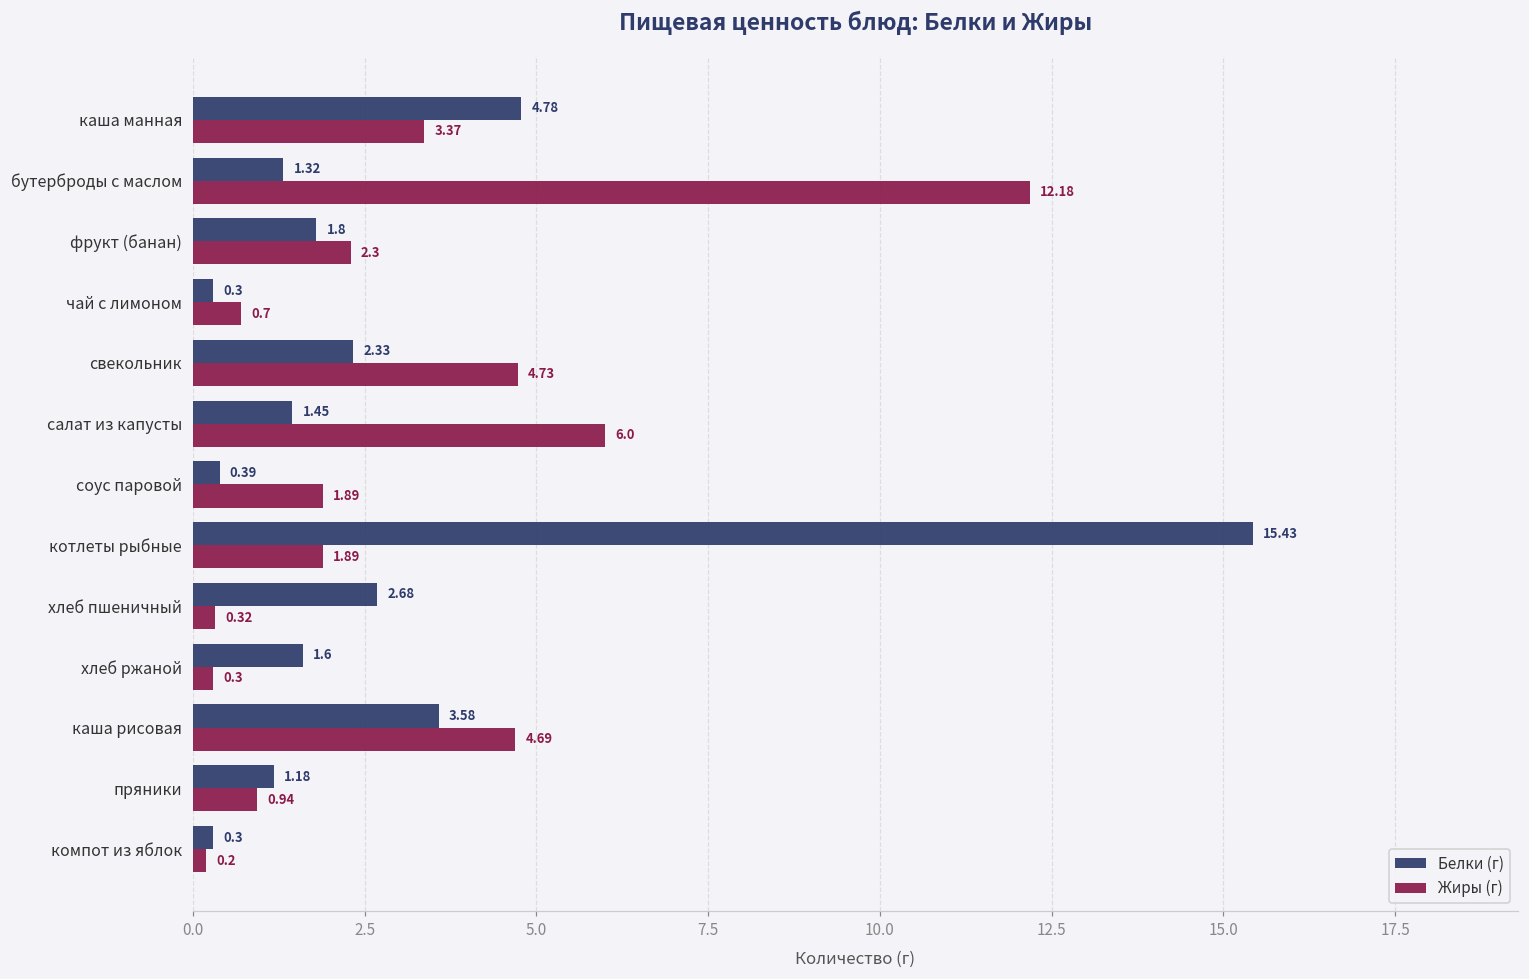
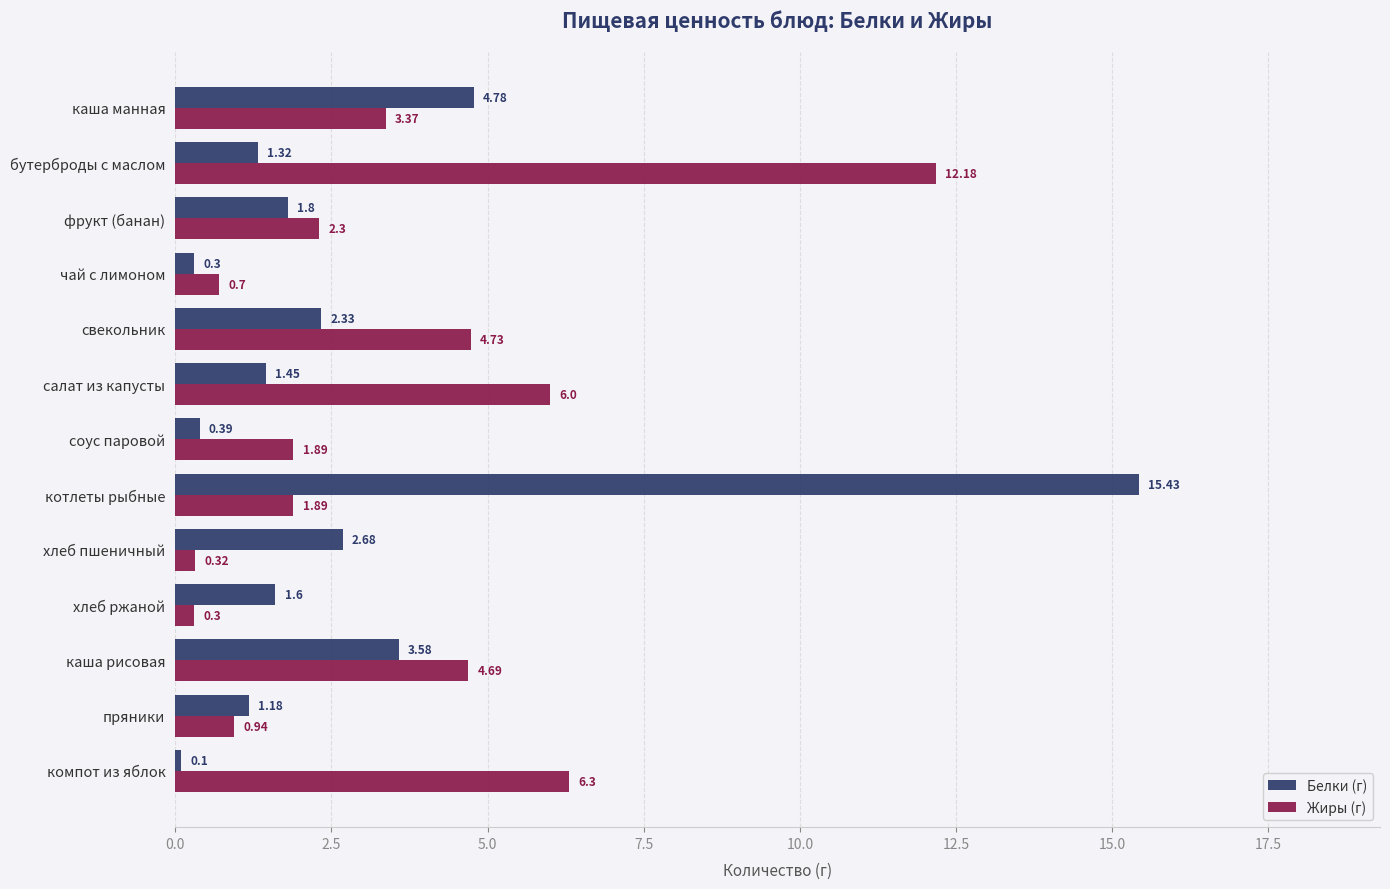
  {
    "Белки (г)": {
      "каша манная": 4.78,
      "бутерброды с маслом": 1.32,
      "фрукт (банан)": 1.8,
      "чай с лимоном": 0.3,
      "свекольник": 2.33,
      "салат из капусты": 1.45,
      "соус паровой": 0.39,
      "котлеты рыбные": 15.43,
      "хлеб пшеничный": 2.68,
      "хлеб ржаной": 1.6,
      "каша рисовая": 3.58,
      "пряники": 1.18,
-     "компот из яблок": 0.3
+     "компот из яблок": 0.1
    },
    "Жиры (г)": {
      "каша манная": 3.37,
      "бутерброды с маслом": 12.18,
      "фрукт (банан)": 2.3,
      "чай с лимоном": 0.7,
      "свекольник": 4.73,
      "салат из капусты": 6.0,
      "соус паровой": 1.89,
      "котлеты рыбные": 1.89,
      "хлеб пшеничный": 0.32,
      "хлеб ржаной": 0.3,
      "каша рисовая": 4.69,
      "пряники": 0.94,
-     "компот из яблок": 0.2
+     "компот из яблок": 6.3
    }
  }
